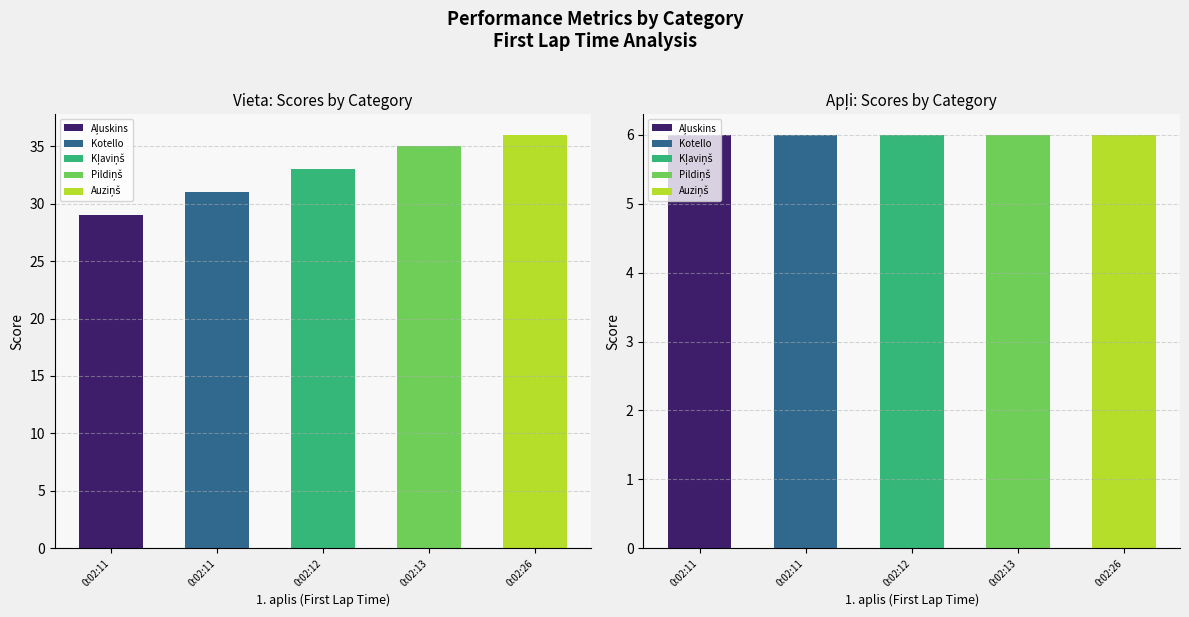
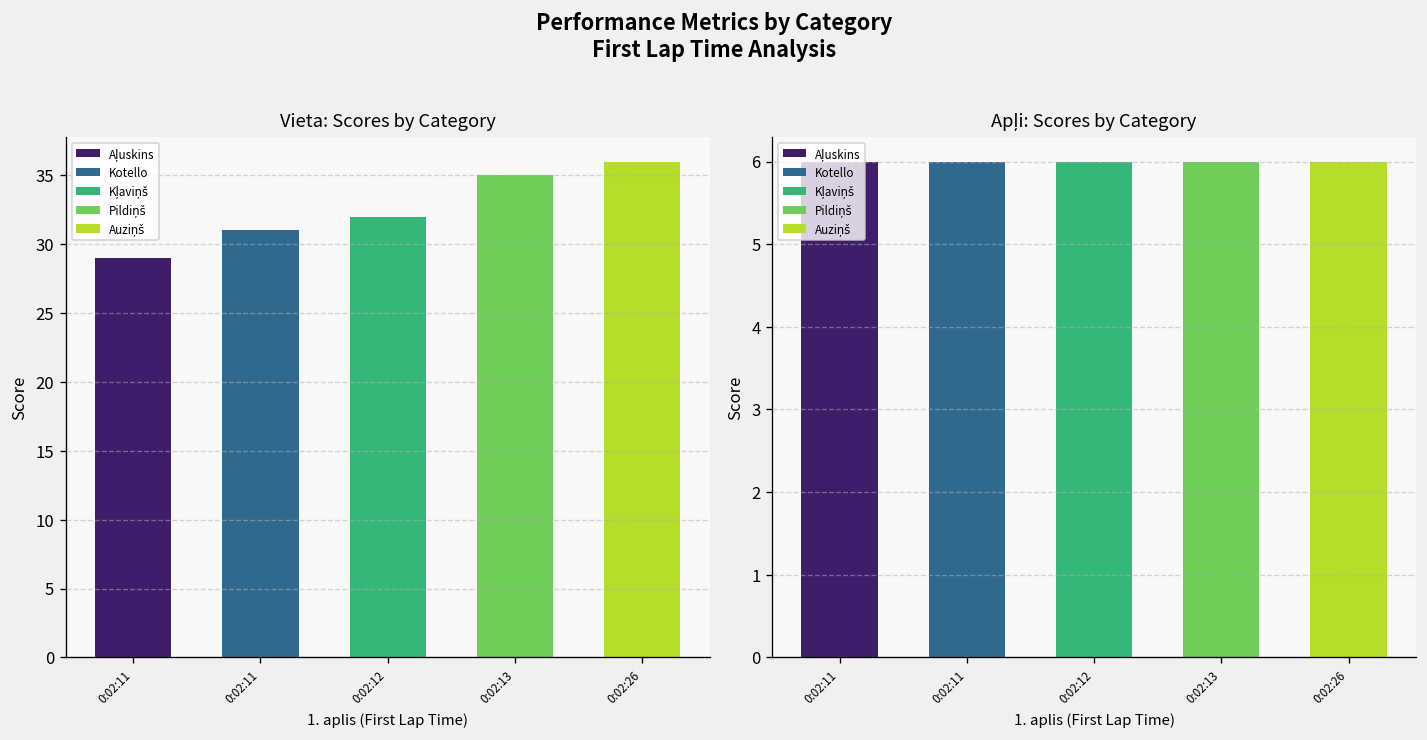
  {
    "Vieta: Scores by Category": {
-     "0:02:12": 33,
+     "0:02:12": 32,
      "0:02:13": 35,
      "0:02:26": 36
    },
    "Apļi: Scores by Category": {
      "0:02:12": 6.0,
      "0:02:13": 6.0,
      "0:02:26": 6.0
    }
  }
